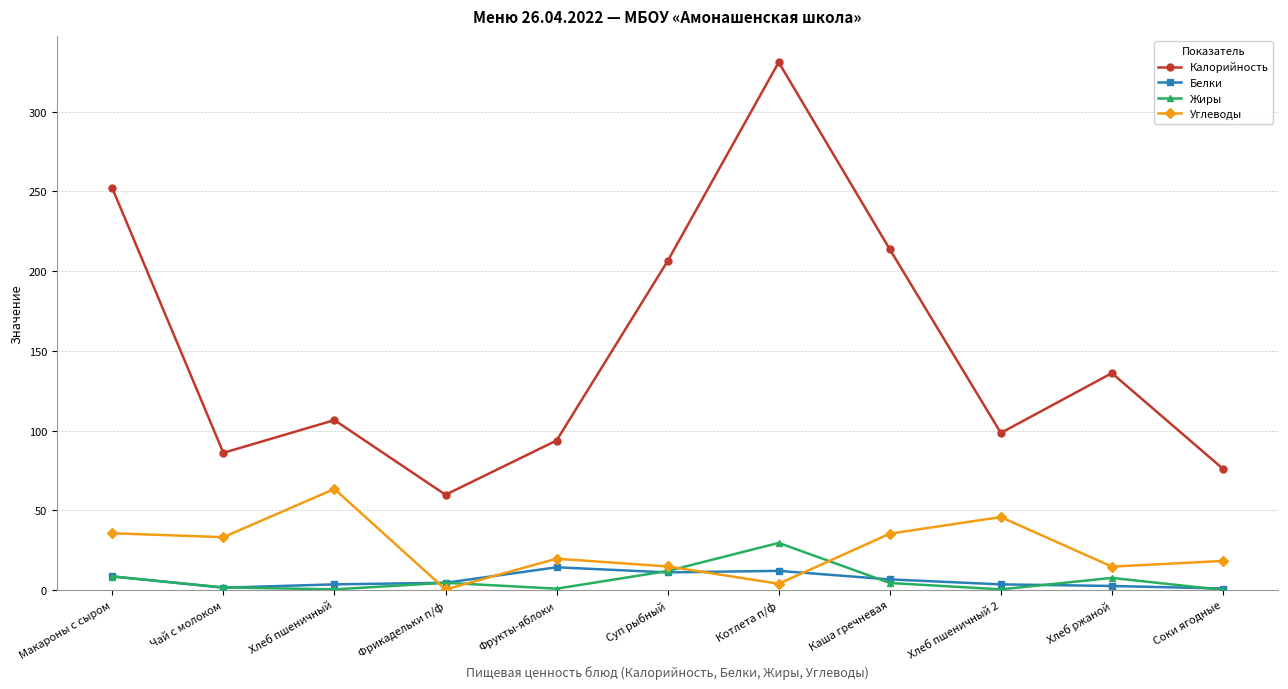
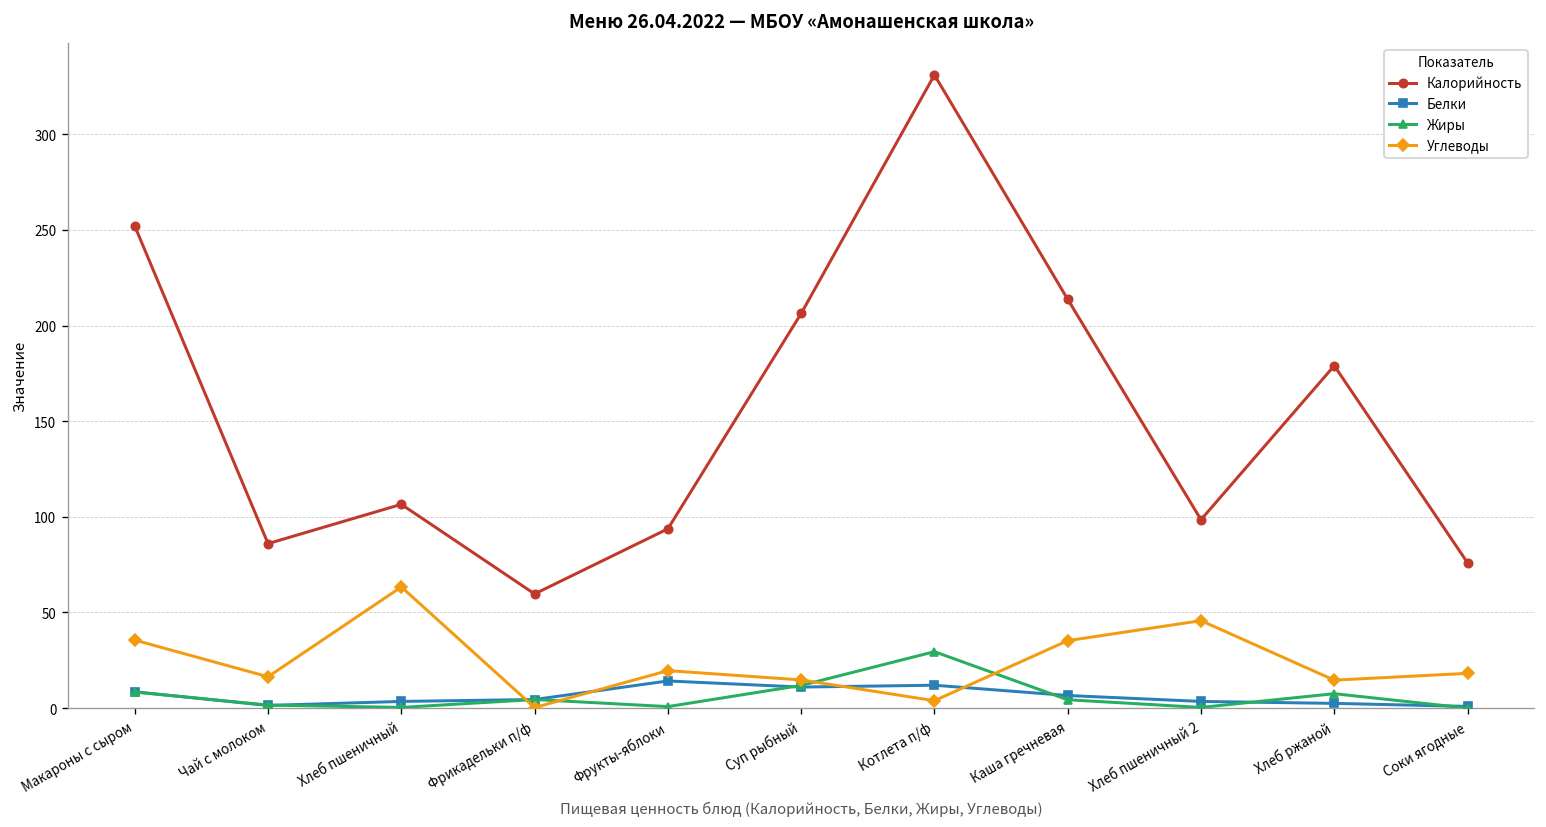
  {
    "Калорийность": {
      "Макароны с сыром": 252,
      "Чай с молоком": 86,
      "Хлеб пшеничный": 107,
      "Фрикадельки п/ф": 60,
      "Фрукты-яблоки": 94,
      "Суп рыбный": 206,
      "Котлета п/ф": 331,
      "Каша гречневая": 214,
      "Хлеб пшеничный 2": 99,
-     "Хлеб ржаной": 136,
+     "Хлеб ржаной": 179,
      "Соки ягодные": 76
    },
    "Белки": {
      "Хлеб пшеничный": 4,
      "Фрукты-яблоки": 14,
      "Котлета п/ф": 12,
      "Каша гречневая": 7,
      "Хлеб пшеничный 2": 4,
      "Хлеб ржаной": 2
    },
    "Жиры": {
      "Хлеб пшеничный": 0,
      "Фрукты-яблоки": 1,
      "Котлета п/ф": 30,
      "Каша гречневая": 4,
      "Хлеб пшеничный 2": 0,
      "Хлеб ржаной": 8
    },
    "Углеводы": {
      "Макароны с сыром": 36,
-     "Чай с молоком": 33,
+     "Чай с молоком": 16,
      "Хлеб пшеничный": 63,
      "Фрикадельки п/ф": 0,
      "Фрукты-яблоки": 20,
      "Суп рыбный": 15,
      "Котлета п/ф": 4,
      "Каша гречневая": 35,
      "Хлеб пшеничный 2": 46,
      "Хлеб ржаной": 15,
      "Соки ягодные": 18
    }
  }
